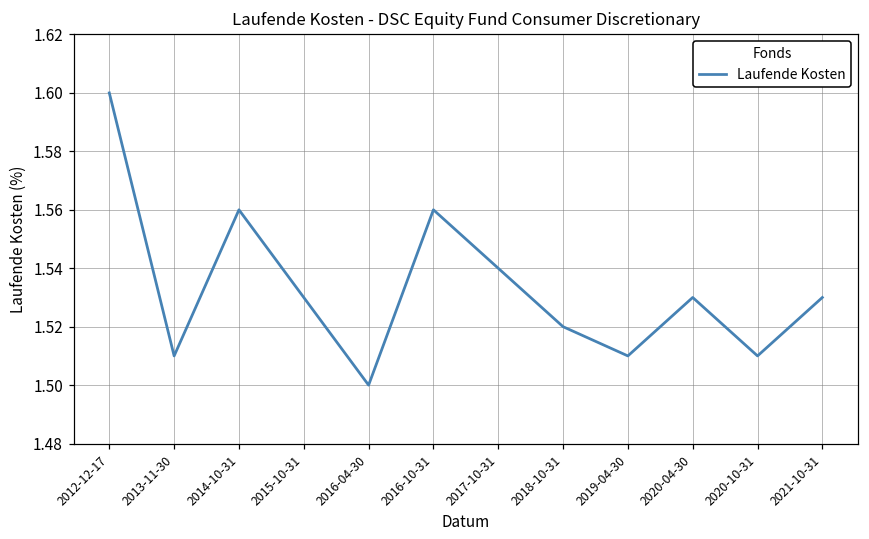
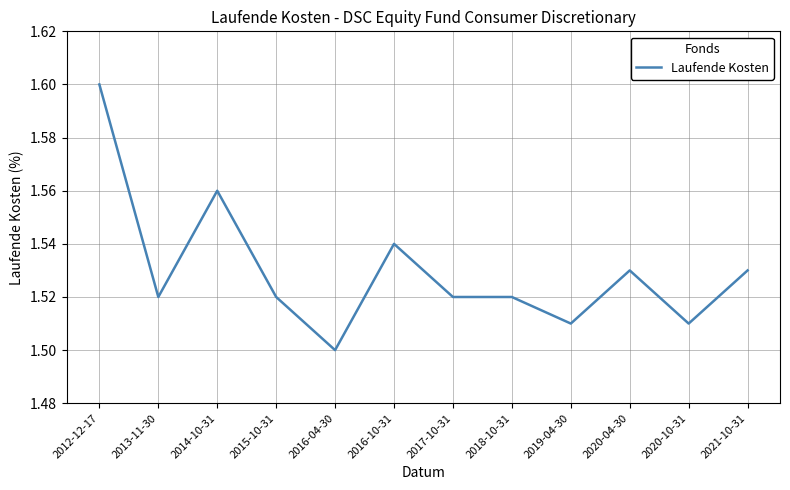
  {
    "2012-12-17": 1.60,
-   "2013-11-30": 1.51,
+   "2013-11-30": 1.52,
    "2014-10-31": 1.56,
-   "2015-10-31": 1.53,
+   "2015-10-31": 1.52,
    "2016-04-30": 1.50,
-   "2016-10-31": 1.56,
-   "2017-10-31": 1.54,
+   "2016-10-31": 1.54,
+   "2017-10-31": 1.52,
    "2018-10-31": 1.52,
    "2019-04-30": 1.51,
    "2020-04-30": 1.53,
    "2020-10-31": 1.51,
    "2021-10-31": 1.53
  }
